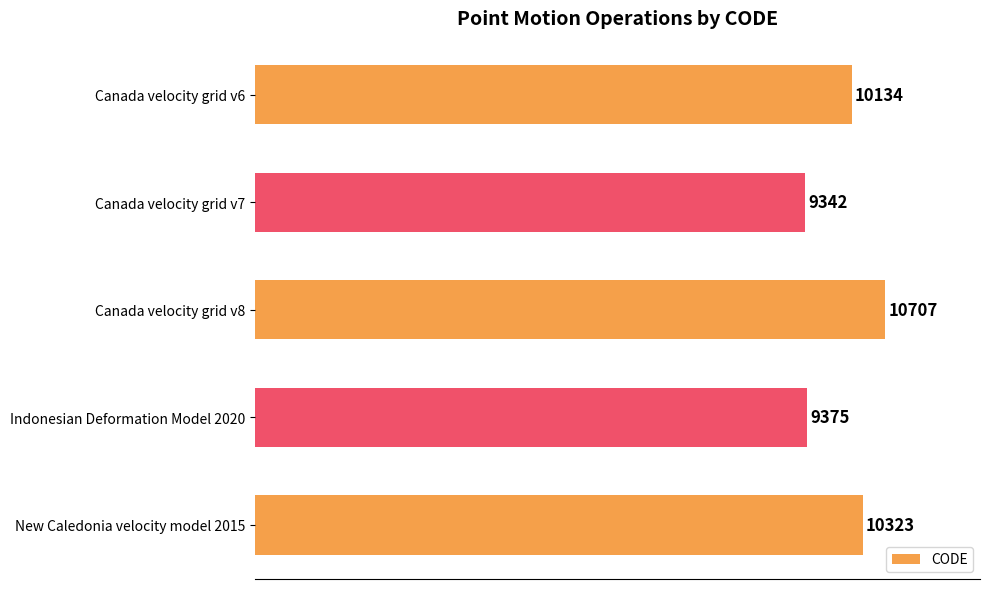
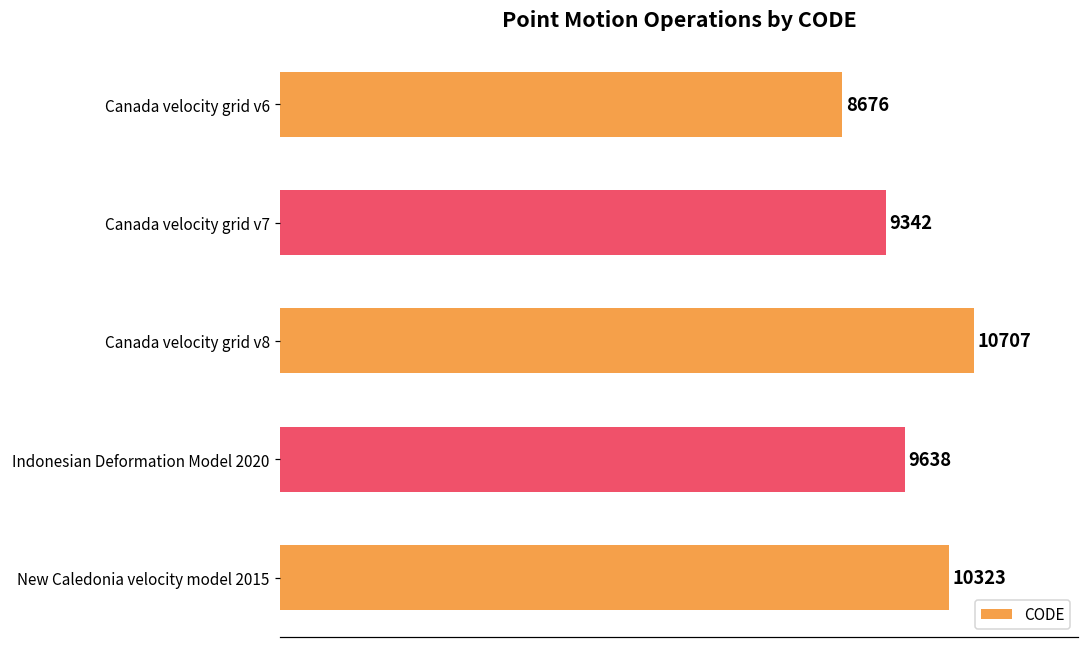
  {
-   "Canada velocity grid v6": 10134,
+   "Canada velocity grid v6": 8676,
    "Canada velocity grid v7": 9342,
    "Canada velocity grid v8": 10707,
-   "Indonesian Deformation Model 2020": 9375,
+   "Indonesian Deformation Model 2020": 9638,
    "New Caledonia velocity model 2015": 10323
  }
